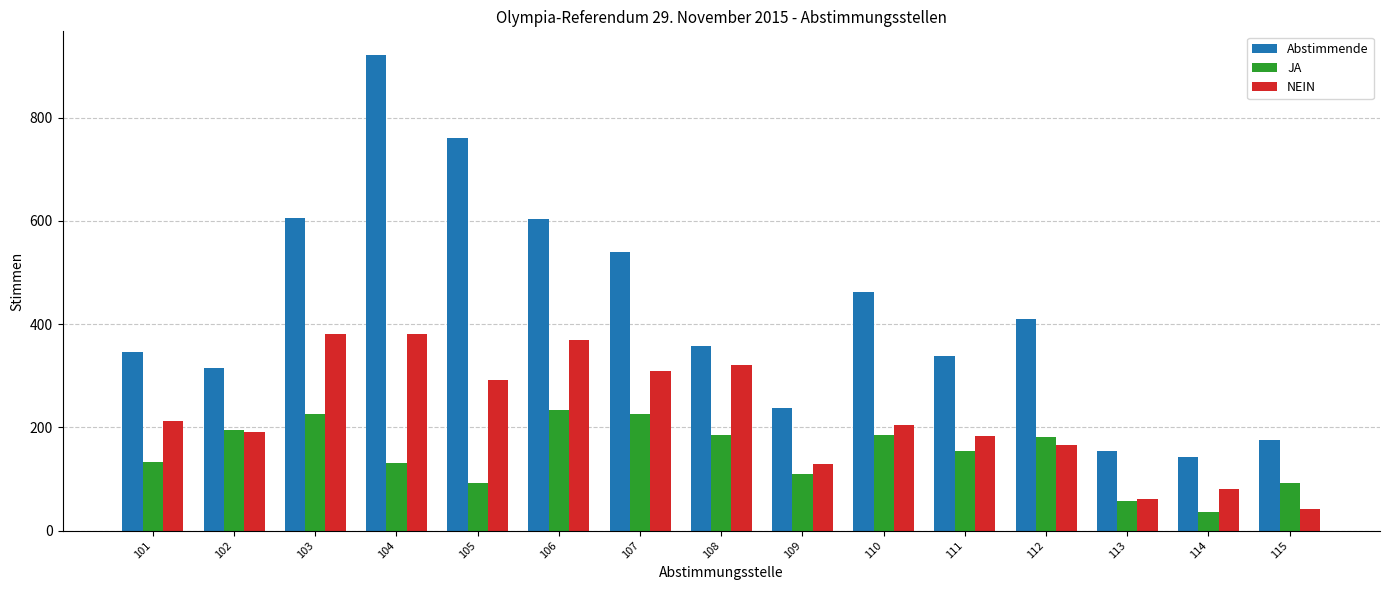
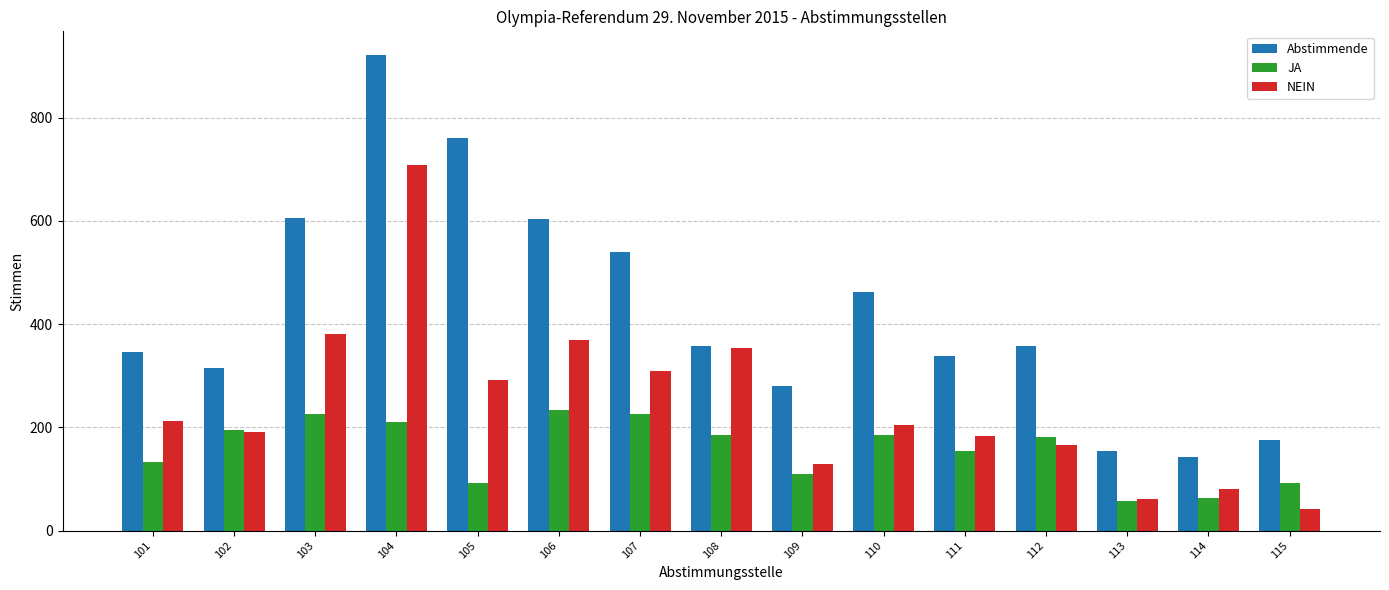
  {
    "Abstimmende": {
      "101": 350,
      "102": 320,
      "103": 610,
      "104": 920,
      "105": 760,
      "106": 600,
      "107": 540,
      "108": 360,
-     "109": 240,
+     "109": 280,
      "110": 460,
      "111": 340,
-     "112": 410,
+     "112": 360,
      "113": 150,
      "114": 140,
      "115": 180
    },
    "JA": {
      "101": 130,
      "102": 200,
      "103": 230,
-     "104": 130,
+     "104": 210,
      "105": 90,
      "106": 230,
      "107": 230,
      "108": 190,
      "109": 110,
      "110": 190,
      "111": 150,
      "112": 180,
      "113": 60,
-     "114": 40,
+     "114": 60,
      "115": 90
    },
    "NEIN": {
      "101": 210,
      "102": 190,
      "103": 380,
-     "104": 380,
+     "104": 710,
      "105": 290,
      "106": 370,
      "107": 310,
-     "108": 320,
+     "108": 350,
      "109": 130,
      "110": 210,
      "111": 180,
      "112": 170,
      "113": 60,
      "114": 80,
      "115": 40
    }
  }
